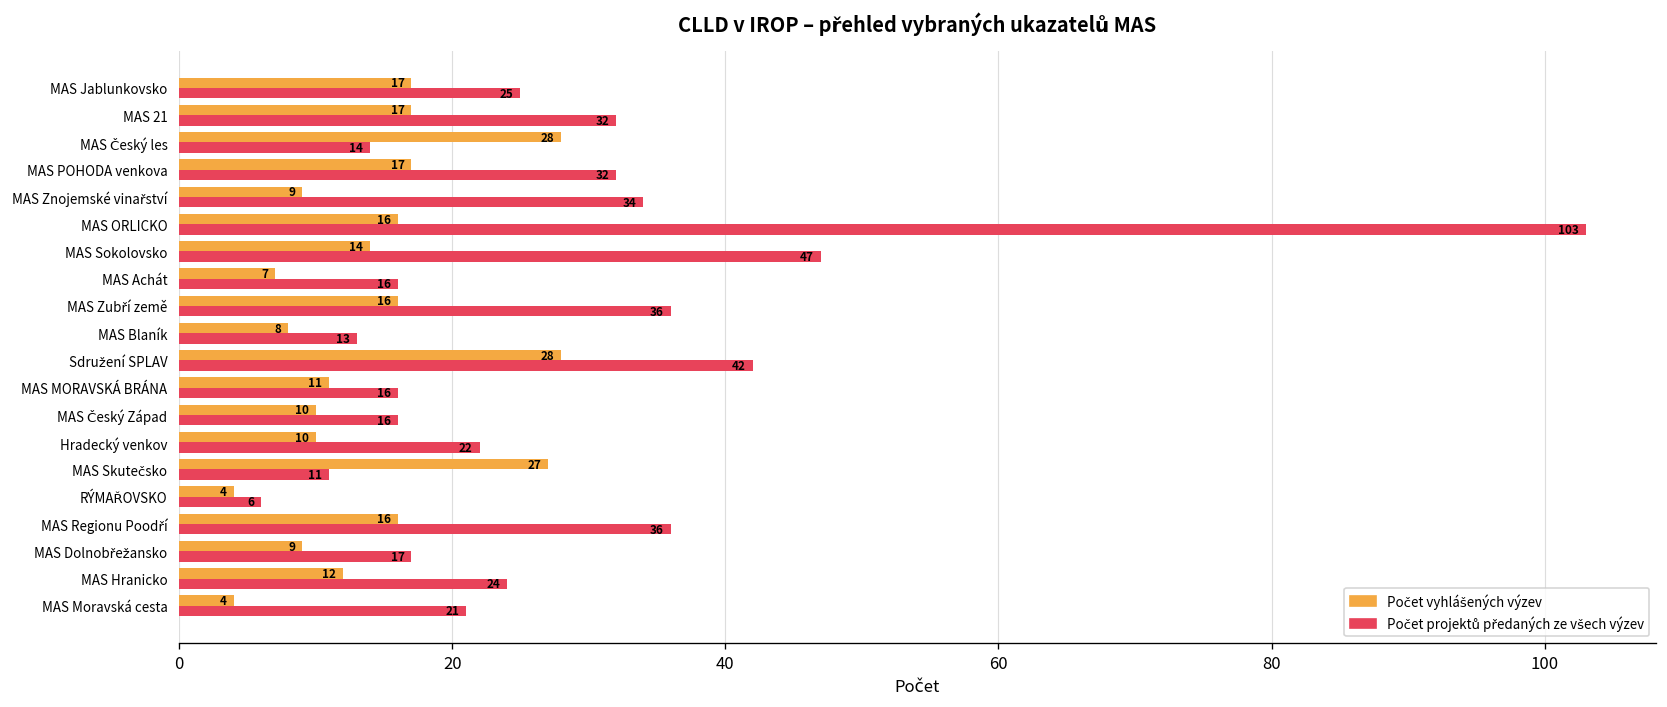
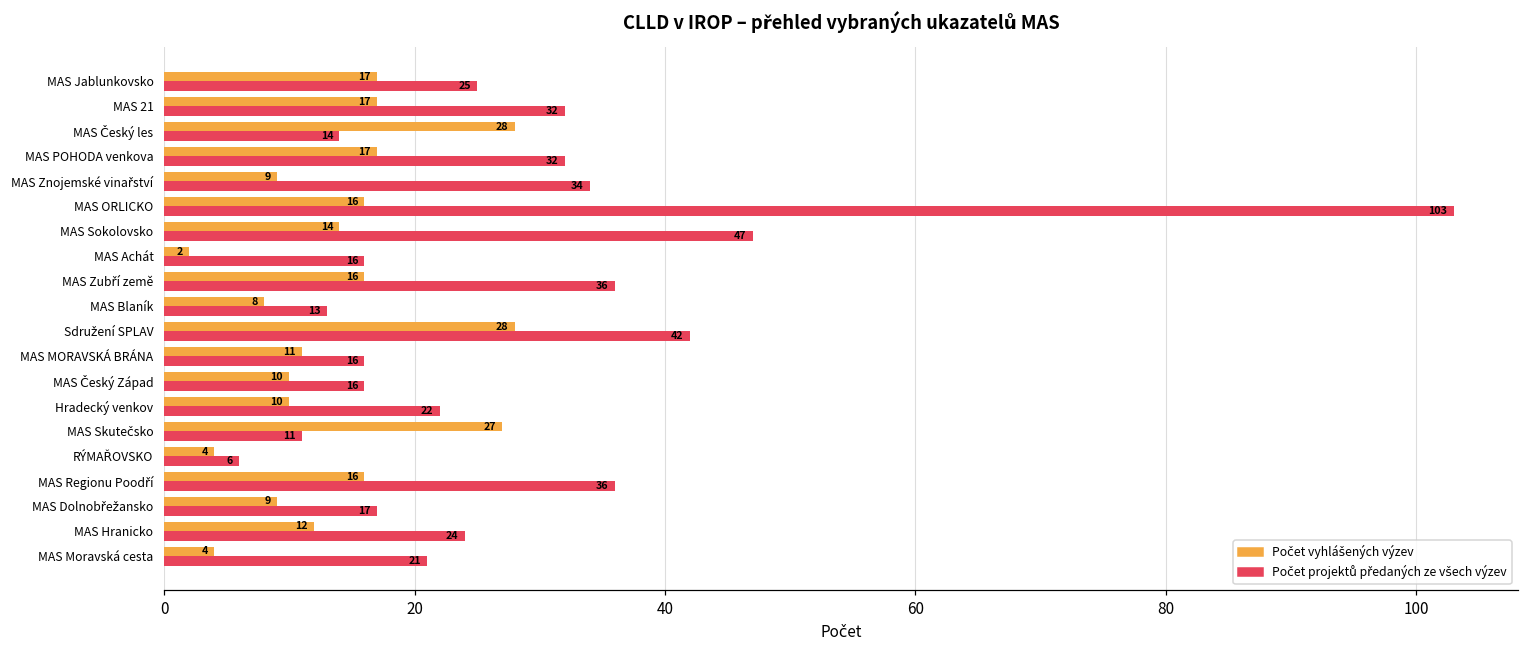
  {
    "Počet vyhlášených výzev": {
      "MAS Jablunkovsko": 17,
      "MAS 21": 17,
      "MAS Český les": 28,
      "MAS POHODA venkova": 17,
      "MAS Znojemské vinařství": 9,
      "MAS ORLICKO": 16,
      "MAS Sokolovsko": 14,
-     "MAS Achát": 7,
+     "MAS Achát": 2,
      "MAS Zubří země": 16,
      "MAS Blaník": 8,
      "Sdružení SPLAV": 28,
      "MAS MORAVSKÁ BRÁNA": 11,
      "MAS Český Západ": 10,
      "Hradecký venkov": 10,
      "MAS Skutečsko": 27,
      "RÝMAŘOVSKO": 4,
      "MAS Regionu Poodří": 16,
      "MAS Dolnobřežansko": 9,
      "MAS Hranicko": 12,
      "MAS Moravská cesta": 4
    },
    "Počet projektů předaných ze všech výzev": {
      "MAS Jablunkovsko": 25,
      "MAS 21": 32,
      "MAS Český les": 14,
      "MAS POHODA venkova": 32,
      "MAS Znojemské vinařství": 34,
      "MAS ORLICKO": 103,
      "MAS Sokolovsko": 47,
      "MAS Achát": 16,
      "MAS Zubří země": 36,
      "MAS Blaník": 13,
      "Sdružení SPLAV": 42,
      "MAS MORAVSKÁ BRÁNA": 16,
      "MAS Český Západ": 16,
      "Hradecký venkov": 22,
      "MAS Skutečsko": 11,
      "RÝMAŘOVSKO": 6,
      "MAS Regionu Poodří": 36,
      "MAS Dolnobřežansko": 17,
      "MAS Hranicko": 24,
      "MAS Moravská cesta": 21
    }
  }
